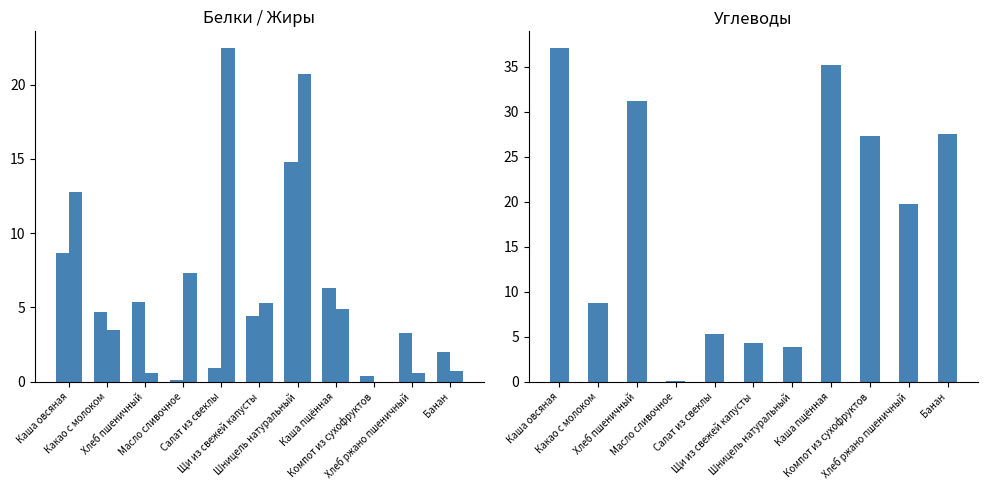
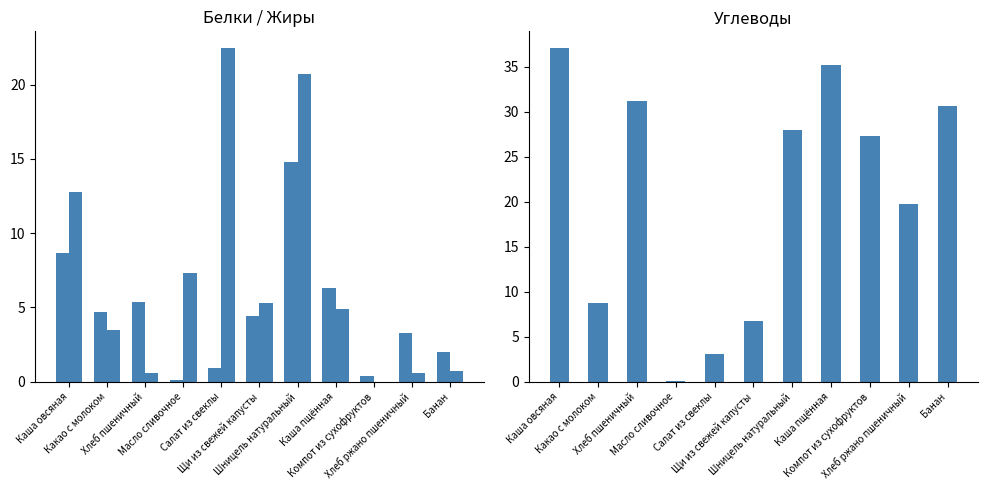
  {
    "Углеводы": {
      "Каша овсяная": 37,
      "Какао с молоком": 9,
      "Хлеб пшеничный": 31,
-     "Салат из свеклы": 5,
-     "Щи из свежей капусты": 4,
-     "Шницель натуральный": 4,
+     "Салат из свеклы": 3,
+     "Щи из свежей капусты": 7,
+     "Шницель натуральный": 28,
      "Каша пщённая": 35,
      "Компот из сухофруктов": 27,
      "Хлеб ржано пшеничный": 20,
-     "Банан": 28
+     "Банан": 31
    }
  }
